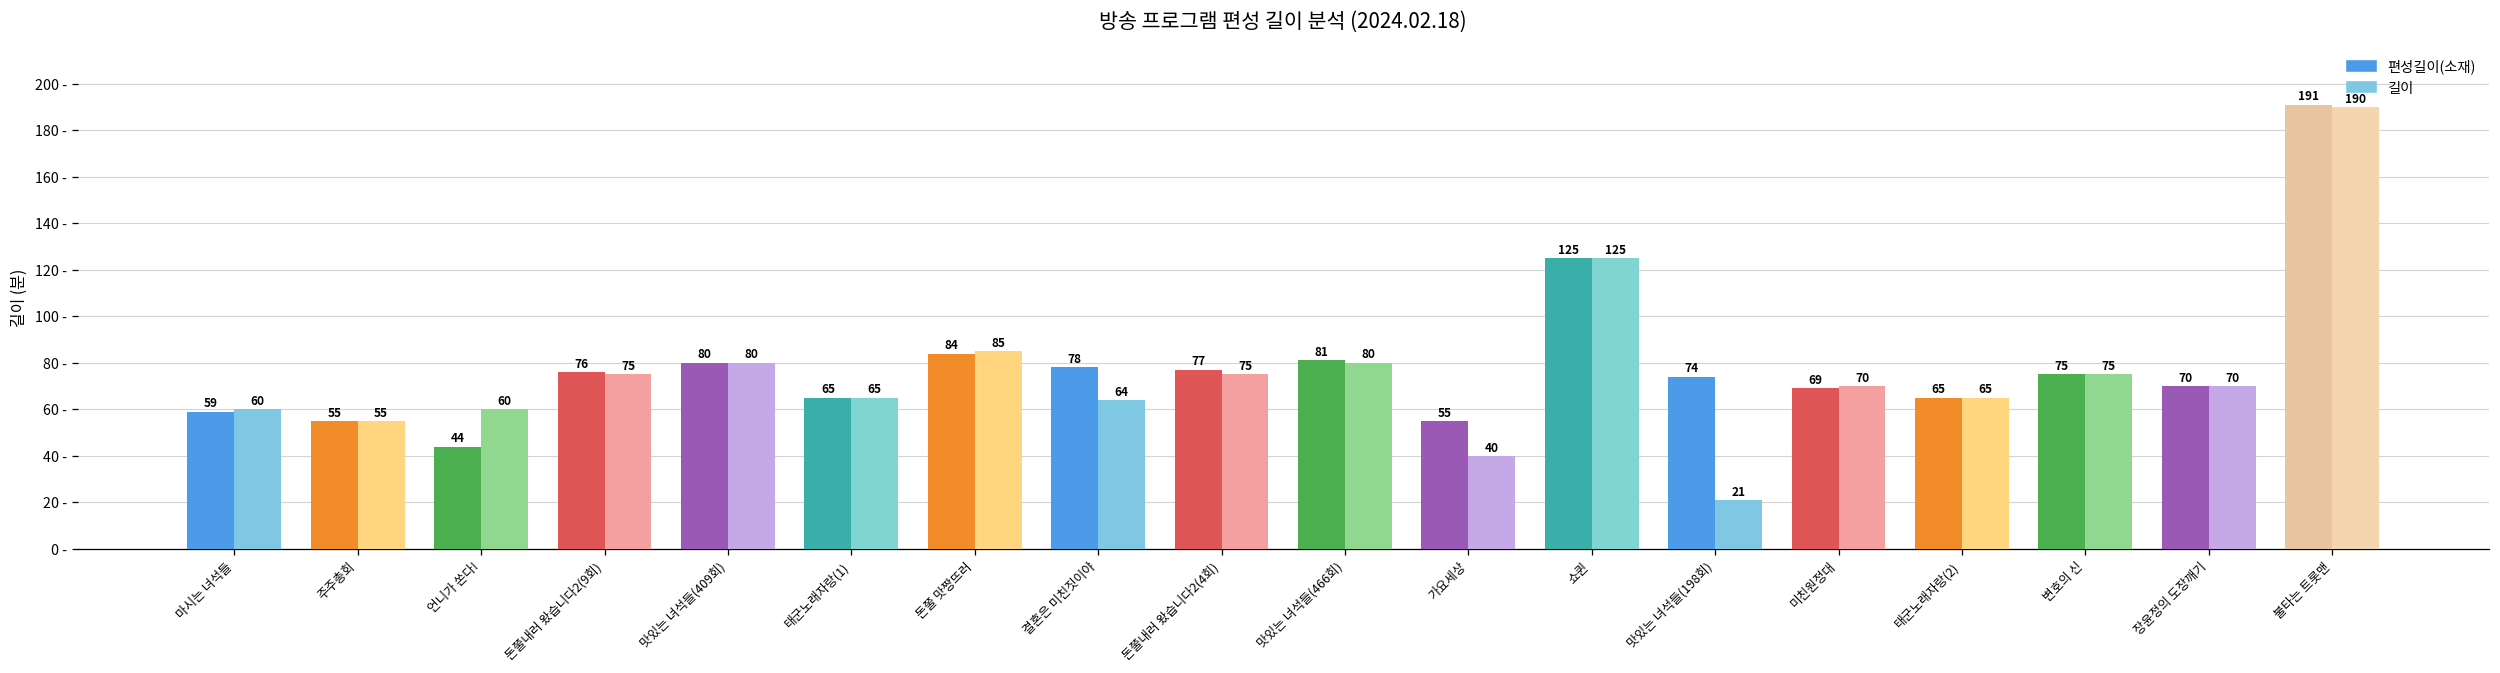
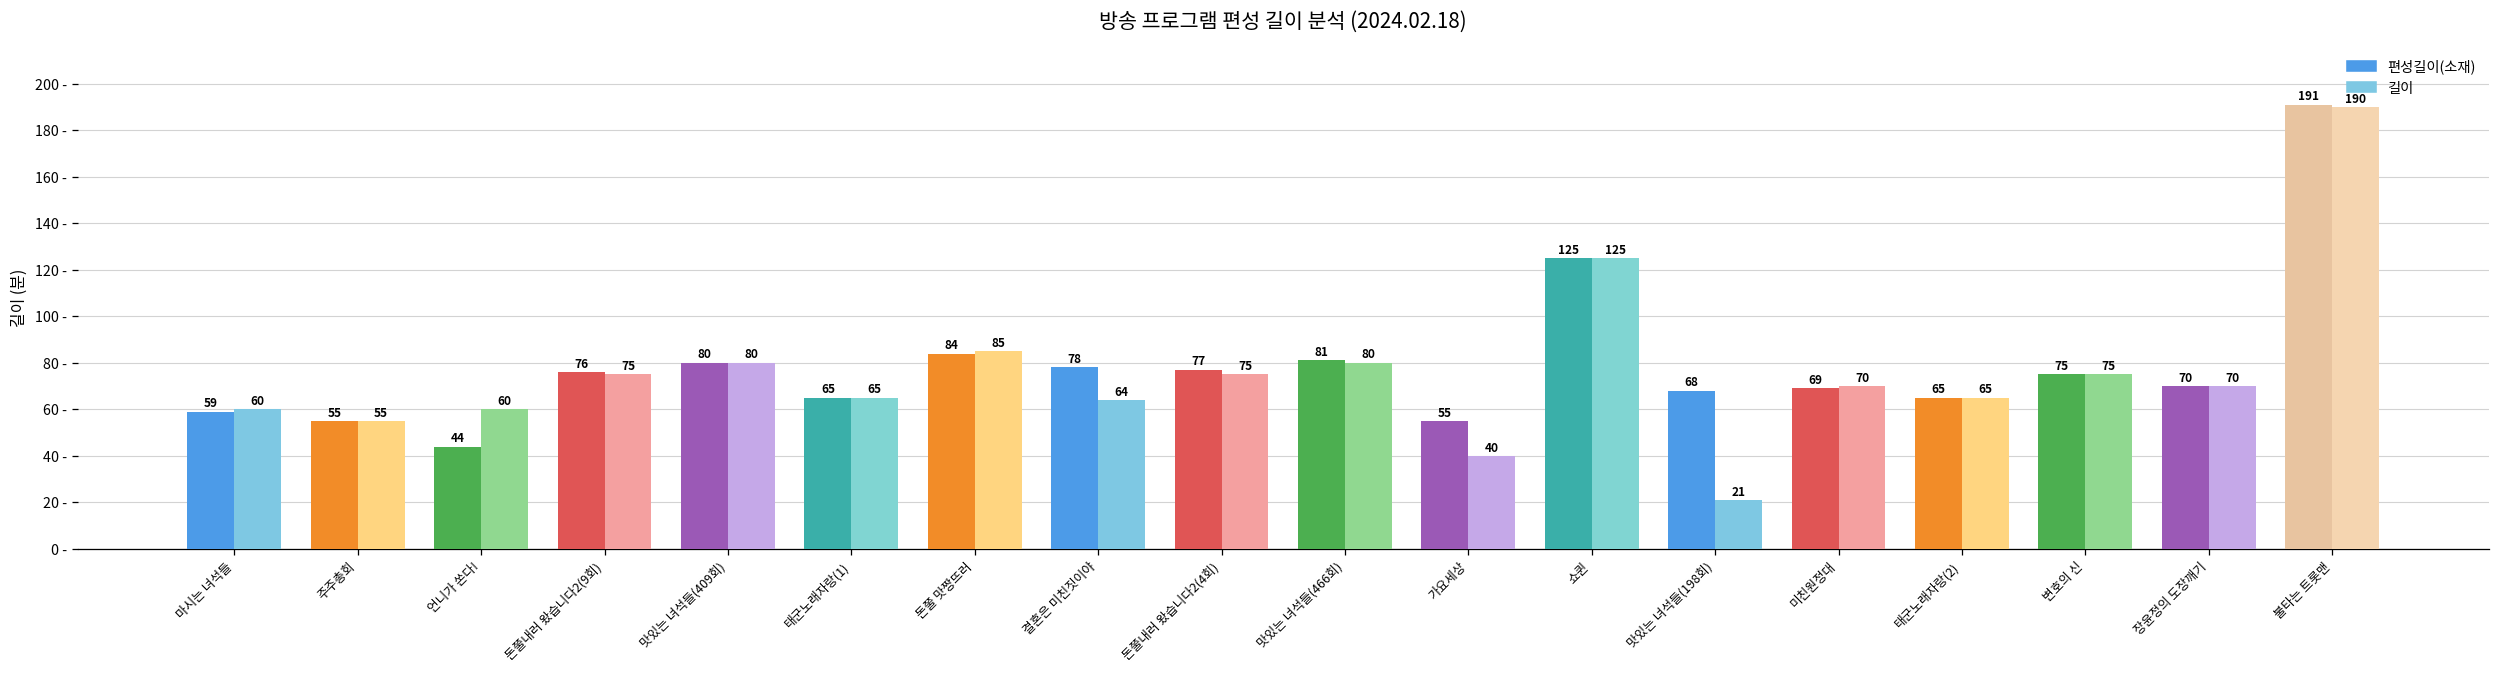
  {
    "편성길이(소재)": {
      "마시는 녀석들": 59,
      "주주총회": 55,
      "언니가 쏜다!": 44,
      "돈쭐내러 왔습니다2(9회)": 76,
      "맛있는 녀석들(409회)": 80,
      "태군노래자랑(1)": 65,
      "돈쭐 맛짱뜨러": 84,
      "결혼은 미친짓이야": 78,
      "돈쭐내러 왔습니다2(4회)": 77,
      "맛있는 녀석들(466회)": 81,
      "가요세상": 55,
      "쇼퀸": 125,
-     "맛있는 녀석들(198회)": 74,
+     "맛있는 녀석들(198회)": 68,
      "미친원정대": 69,
      "태군노래자랑(2)": 65,
      "변호의 신": 75,
      "장윤정의 도장깨기": 70,
      "불타는 트롯맨": 191
    },
    "길이": {
      "마시는 녀석들": 60,
      "주주총회": 55,
      "언니가 쏜다!": 60,
      "돈쭐내러 왔습니다2(9회)": 75,
      "맛있는 녀석들(409회)": 80,
      "태군노래자랑(1)": 65,
      "돈쭐 맛짱뜨러": 85,
      "결혼은 미친짓이야": 64,
      "돈쭐내러 왔습니다2(4회)": 75,
      "맛있는 녀석들(466회)": 80,
      "가요세상": 40,
      "쇼퀸": 125,
      "맛있는 녀석들(198회)": 21,
      "미친원정대": 70,
      "태군노래자랑(2)": 65,
      "변호의 신": 75,
      "장윤정의 도장깨기": 70,
      "불타는 트롯맨": 190
    }
  }
